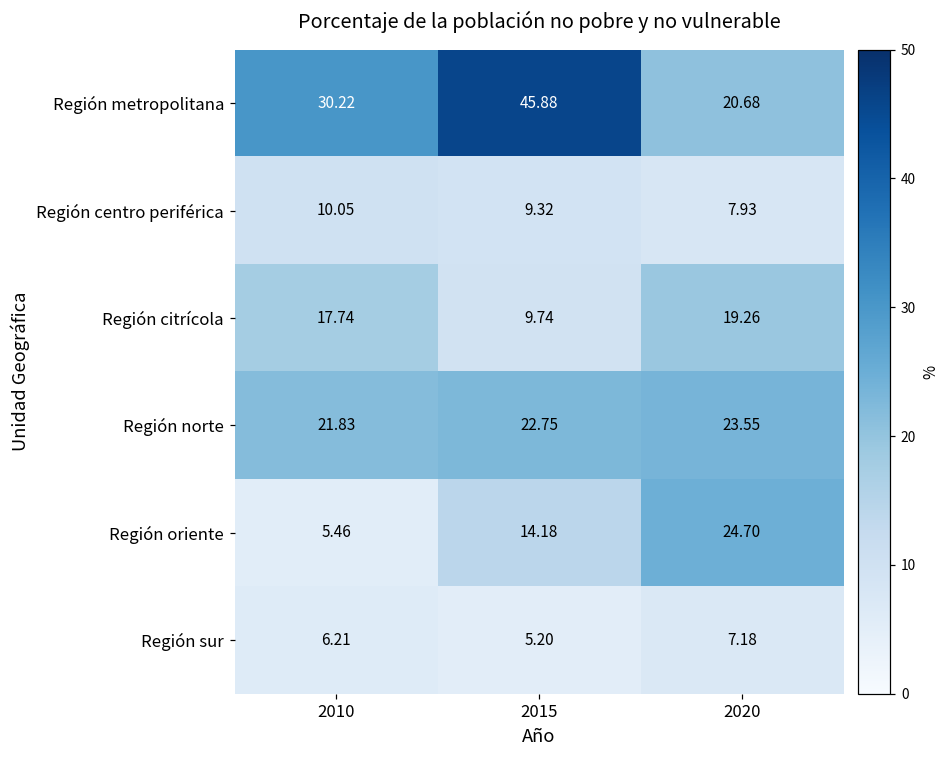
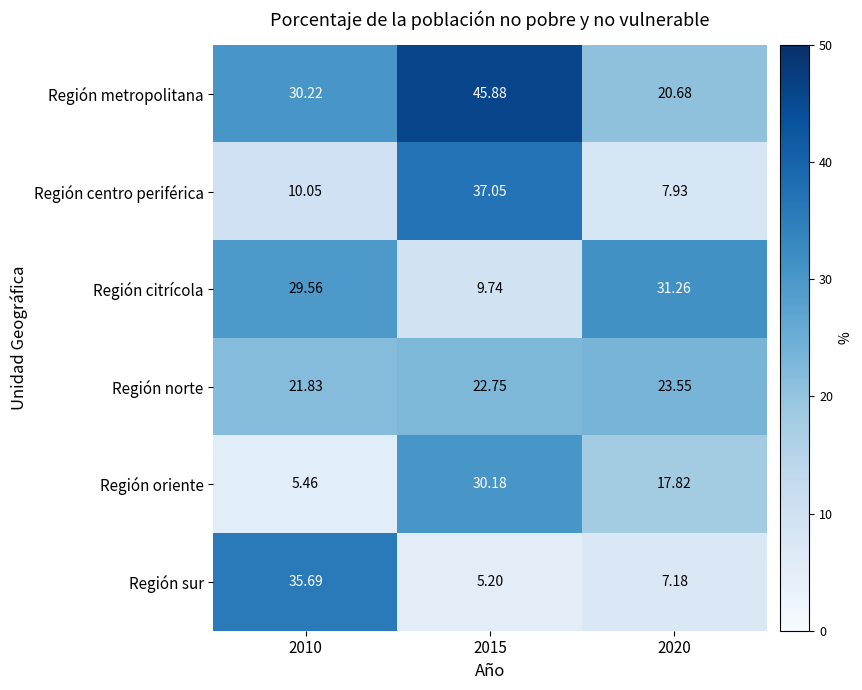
  {
    "Región metropolitana": {
      "2010": 30.22,
      "2015": 45.88,
      "2020": 20.68
    },
    "Región centro periférica": {
      "2010": 10.05,
-     "2015": 9.32,
+     "2015": 37.05,
      "2020": 7.93
    },
    "Región citrícola": {
-     "2010": 17.74,
+     "2010": 29.56,
      "2015": 9.74,
-     "2020": 19.26
+     "2020": 31.26
    },
    "Región norte": {
      "2010": 21.83,
      "2015": 22.75,
      "2020": 23.55
    },
    "Región oriente": {
      "2010": 5.46,
-     "2015": 14.18,
-     "2020": 24.70
+     "2015": 30.18,
+     "2020": 17.82
    },
    "Región sur": {
-     "2010": 6.21,
+     "2010": 35.69,
      "2015": 5.20,
      "2020": 7.18
    }
  }
